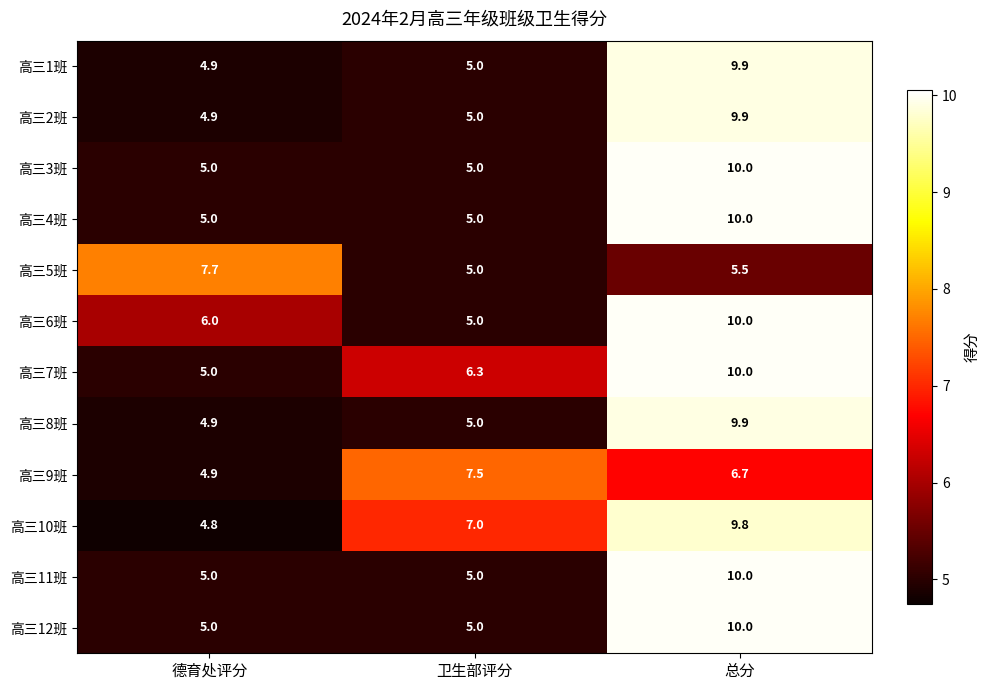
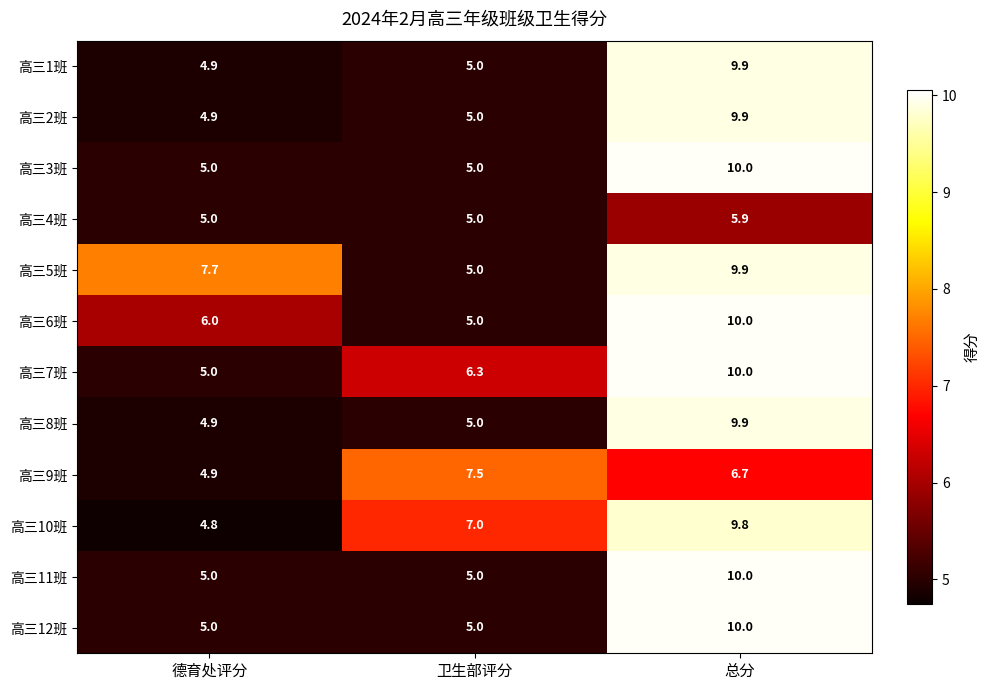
  {
    "高三1班": {
      "德育处评分": 4.9,
      "卫生部评分": 5.0,
      "总分": 9.9
    },
    "高三2班": {
      "德育处评分": 4.9,
      "卫生部评分": 5.0,
      "总分": 9.9
    },
    "高三3班": {
      "德育处评分": 5.0,
      "卫生部评分": 5.0,
      "总分": 10.0
    },
    "高三4班": {
      "德育处评分": 5.0,
      "卫生部评分": 5.0,
-     "总分": 10.0
+     "总分": 5.9
    },
    "高三5班": {
      "德育处评分": 7.7,
      "卫生部评分": 5.0,
-     "总分": 5.5
+     "总分": 9.9
    },
    "高三6班": {
      "德育处评分": 6.0,
      "卫生部评分": 5.0,
      "总分": 10.0
    },
    "高三7班": {
      "德育处评分": 5.0,
      "卫生部评分": 6.3,
      "总分": 10.0
    },
    "高三8班": {
      "德育处评分": 4.9,
      "卫生部评分": 5.0,
      "总分": 9.9
    },
    "高三9班": {
      "德育处评分": 4.9,
      "卫生部评分": 7.5,
      "总分": 6.7
    },
    "高三10班": {
      "德育处评分": 4.8,
      "卫生部评分": 7.0,
      "总分": 9.8
    },
    "高三11班": {
      "德育处评分": 5.0,
      "卫生部评分": 5.0,
      "总分": 10.0
    },
    "高三12班": {
      "德育处评分": 5.0,
      "卫生部评分": 5.0,
      "总分": 10.0
    }
  }
